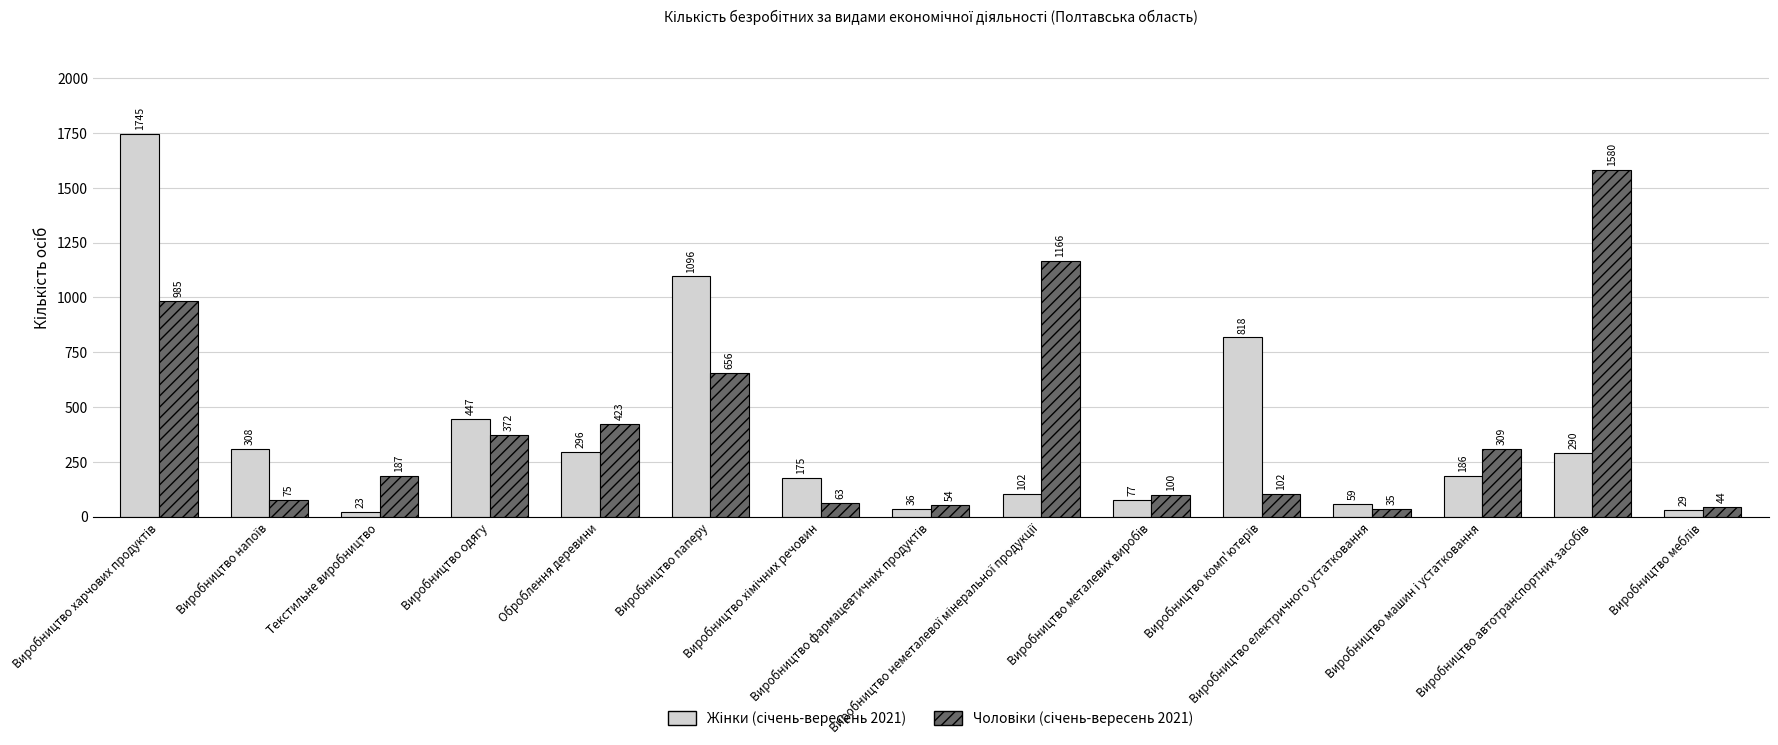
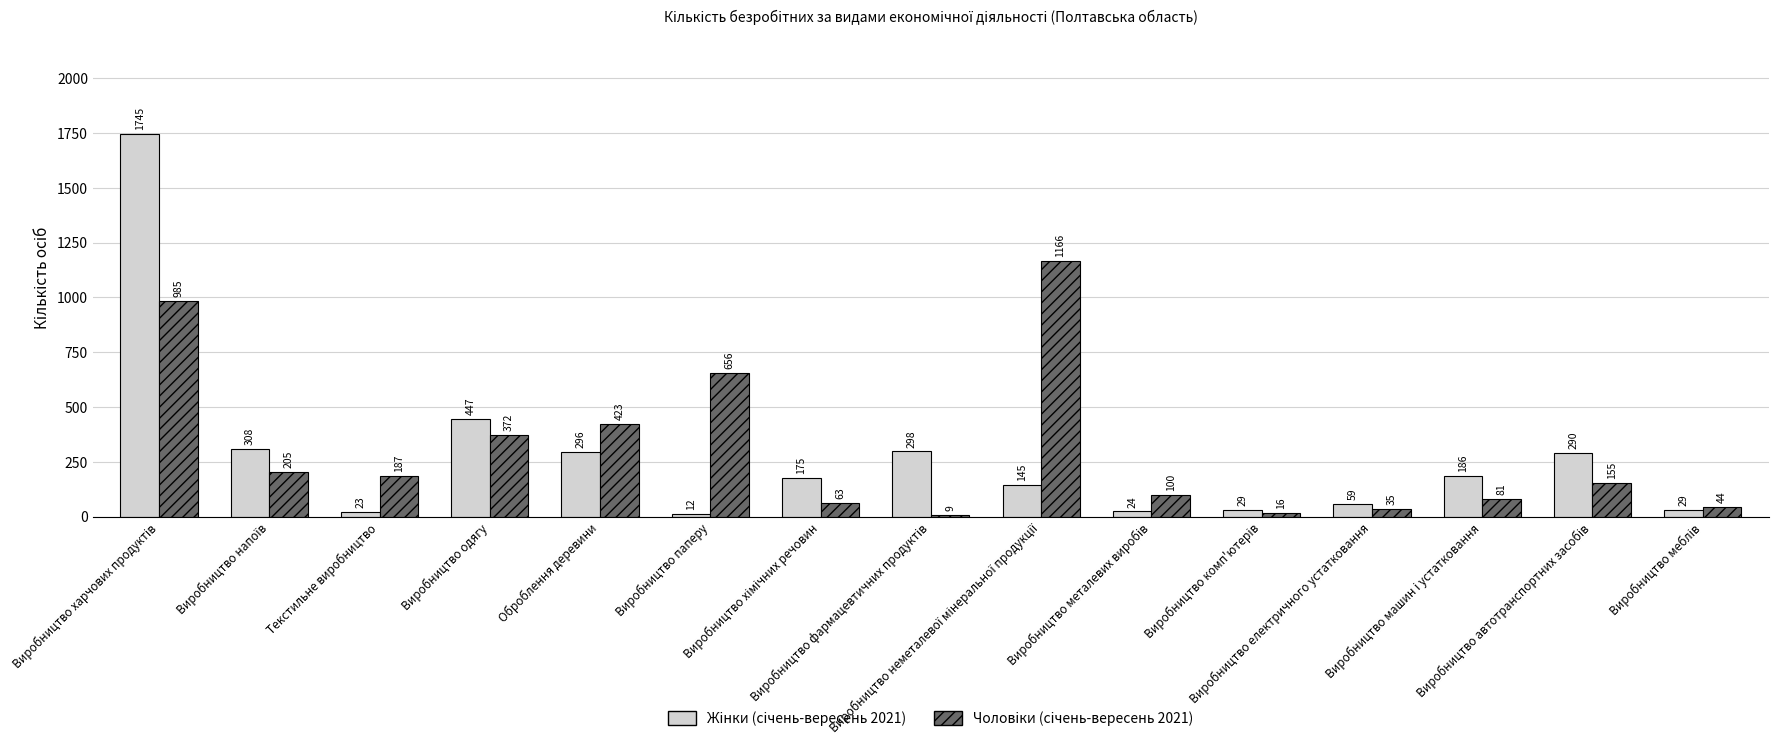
  {
    "Жінки (січень-вересень 2021)": {
      "Виробництво харчових продуктів": 1745,
      "Виробництво напоїв": 308,
      "Текстильне виробництво": 23,
      "Виробництво одягу": 447,
      "Оброблення деревини": 296,
-     "Виробництво паперу": 1096,
+     "Виробництво паперу": 12,
      "Виробництво хімічних речовин": 175,
-     "Виробництво фармацевтичних продуктів": 36,
-     "Виробництво неметалевої мінеральної продукції": 102,
-     "Виробництво металевих виробів": 77,
-     "Виробництво комп'ютерів": 818,
+     "Виробництво фармацевтичних продуктів": 298,
+     "Виробництво неметалевої мінеральної продукції": 145,
+     "Виробництво металевих виробів": 24,
+     "Виробництво комп'ютерів": 29,
      "Виробництво електричного устатковання": 59,
      "Виробництво машин і устатковання": 186,
      "Виробництво автотранспортних засобів": 290,
      "Виробництво меблів": 29
    },
    "Чоловіки (січень-вересень 2021)": {
      "Виробництво харчових продуктів": 985,
-     "Виробництво напоїв": 75,
+     "Виробництво напоїв": 205,
      "Текстильне виробництво": 187,
      "Виробництво одягу": 372,
      "Оброблення деревини": 423,
      "Виробництво паперу": 656,
      "Виробництво хімічних речовин": 63,
-     "Виробництво фармацевтичних продуктів": 54,
+     "Виробництво фармацевтичних продуктів": 9,
      "Виробництво неметалевої мінеральної продукції": 1166,
      "Виробництво металевих виробів": 100,
-     "Виробництво комп'ютерів": 102,
+     "Виробництво комп'ютерів": 16,
      "Виробництво електричного устатковання": 35,
-     "Виробництво машин і устатковання": 309,
-     "Виробництво автотранспортних засобів": 1580,
+     "Виробництво машин і устатковання": 81,
+     "Виробництво автотранспортних засобів": 155,
      "Виробництво меблів": 44
    }
  }
